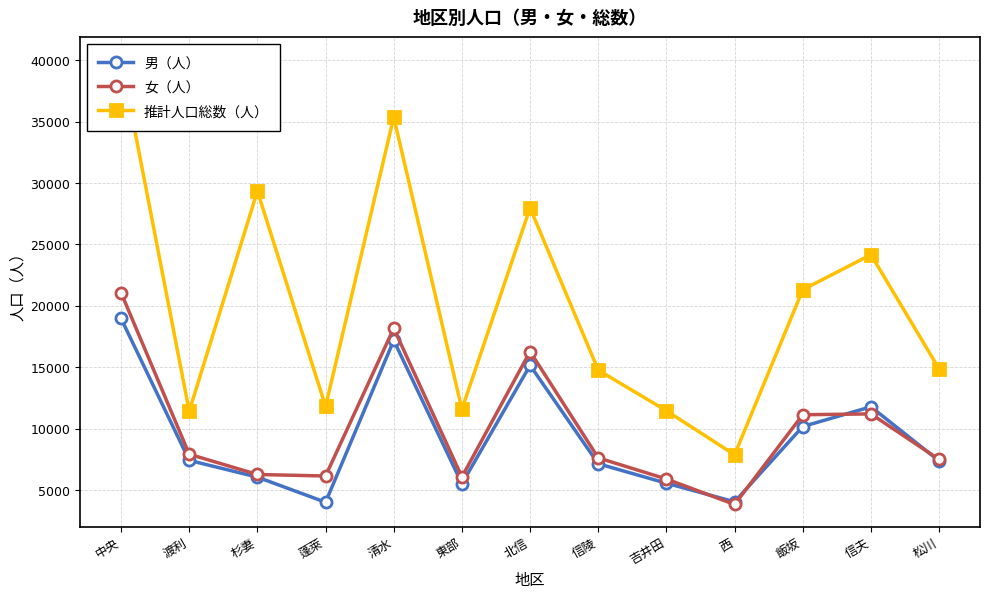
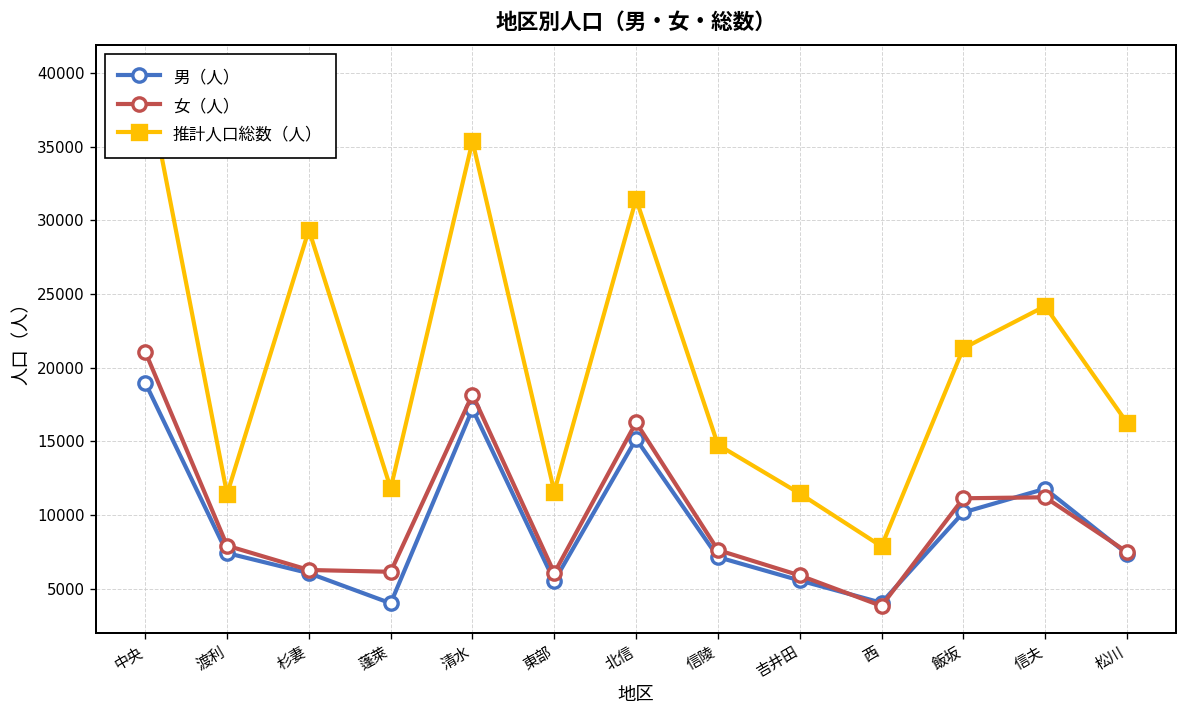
  {
    "男（人）": {
      "中央": 19000,
      "渡利": 7400,
      "杉妻": 6100,
      "蓬萊": 4000,
      "清水": 17200,
      "東部": 5500,
      "北信": 15200,
      "信陵": 7100,
      "吉井田": 5600,
      "西": 4000,
      "飯坂": 10200,
      "信夫": 11800
    },
    "女（人）": {
      "中央": 21100,
      "渡利": 7900,
      "杉妻": 6300,
      "蓬萊": 6100,
      "清水": 18200,
      "東部": 6100,
      "北信": 16300,
      "信陵": 7600,
      "吉井田": 5900,
      "西": 3800,
      "飯坂": 11100,
      "信夫": 11200
    },
    "推計人口総数（人）": {
      "渡利": 11400,
      "杉妻": 29300,
      "蓬萊": 11800,
      "清水": 35400,
      "東部": 11600,
-     "北信": 28000,
+     "北信": 31400,
      "信陵": 14800,
      "吉井田": 11500,
      "西": 7900,
      "飯坂": 21300,
      "信夫": 24200,
-     "松川": 14900
+     "松川": 16300
    }
  }
